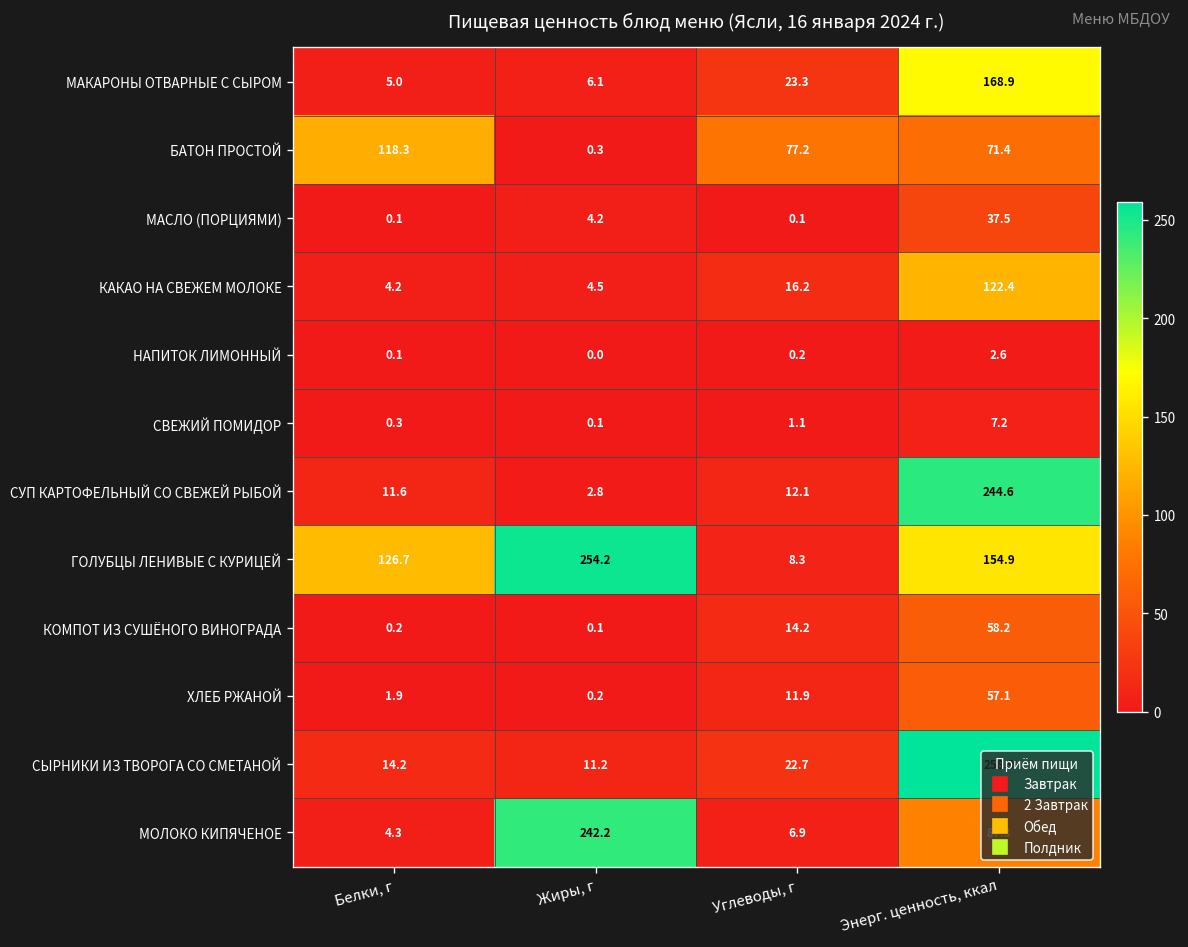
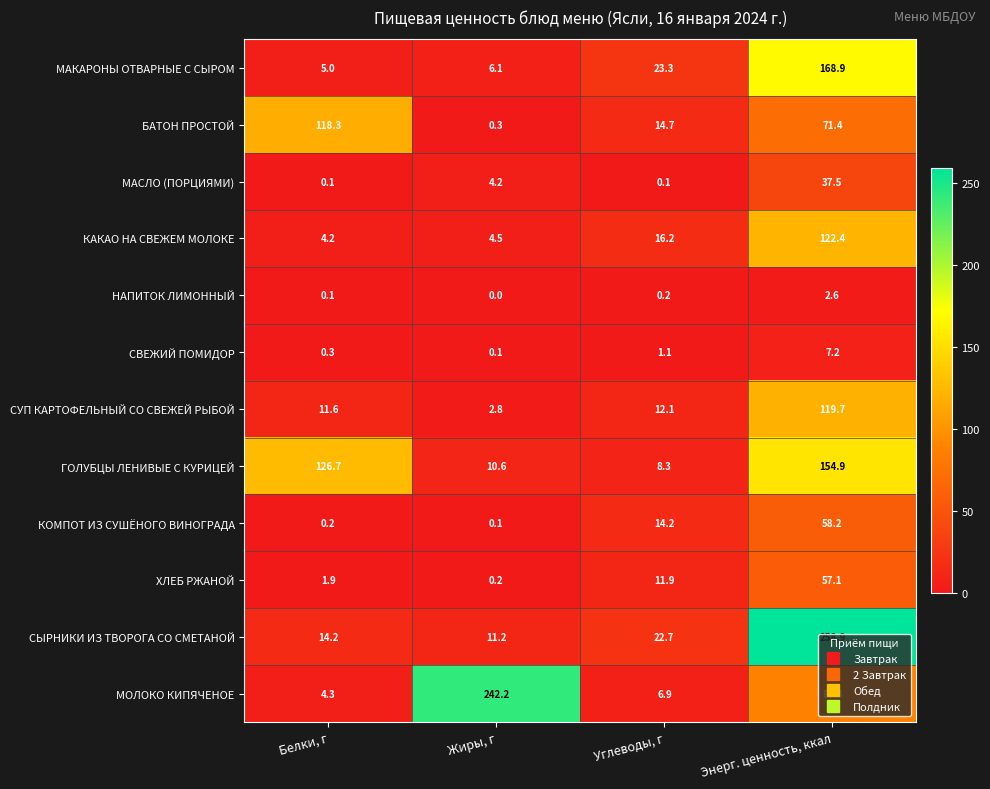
  {
    "МАКАРОНЫ ОТВАРНЫЕ С СЫРОМ": {
      "Белки, г": 5.0,
      "Жиры, г": 6.1,
      "Углеводы, г": 23.3,
      "Энерг. ценность, ккал": 168.9
    },
    "БАТОН ПРОСТОЙ": {
      "Белки, г": 118.3,
      "Жиры, г": 0.3,
-     "Углеводы, г": 77.2,
+     "Углеводы, г": 14.7,
      "Энерг. ценность, ккал": 71.4
    },
    "МАСЛО (ПОРЦИЯМИ)": {
      "Белки, г": 0.1,
      "Жиры, г": 4.2,
      "Углеводы, г": 0.1,
      "Энерг. ценность, ккал": 37.5
    },
    "КАКАО НА СВЕЖЕМ МОЛОКЕ": {
      "Белки, г": 4.2,
      "Жиры, г": 4.5,
      "Углеводы, г": 16.2,
      "Энерг. ценность, ккал": 122.4
    },
    "НАПИТОК ЛИМОННЫЙ": {
      "Белки, г": 0.1,
      "Жиры, г": 0.0,
      "Углеводы, г": 0.2,
      "Энерг. ценность, ккал": 2.6
    },
    "СВЕЖИЙ ПОМИДОР": {
      "Белки, г": 0.3,
      "Жиры, г": 0.1,
      "Углеводы, г": 1.1,
      "Энерг. ценность, ккал": 7.2
    },
    "СУП КАРТОФЕЛЬНЫЙ СО СВЕЖЕЙ РЫБОЙ": {
      "Белки, г": 11.6,
      "Жиры, г": 2.8,
      "Углеводы, г": 12.1,
-     "Энерг. ценность, ккал": 244.6
+     "Энерг. ценность, ккал": 119.7
    },
    "ГОЛУБЦЫ ЛЕНИВЫЕ С КУРИЦЕЙ": {
      "Белки, г": 126.7,
-     "Жиры, г": 254.2,
+     "Жиры, г": 10.6,
      "Углеводы, г": 8.3,
      "Энерг. ценность, ккал": 154.9
    },
    "КОМПОТ ИЗ СУШЁНОГО ВИНОГРАДА": {
      "Белки, г": 0.2,
      "Жиры, г": 0.1,
      "Углеводы, г": 14.2,
      "Энерг. ценность, ккал": 58.2
    },
    "ХЛЕБ РЖАНОЙ": {
      "Белки, г": 1.9,
      "Жиры, г": 0.2,
      "Углеводы, г": 11.9,
      "Энерг. ценность, ккал": 57.1
    },
    "СЫРНИКИ ИЗ ТВОРОГА СО СМЕТАНОЙ": {
      "Белки, г": 14.2,
      "Жиры, г": 11.2,
      "Углеводы, г": 22.7
    },
    "МОЛОКО КИПЯЧЕНОЕ": {
      "Белки, г": 4.3,
      "Жиры, г": 242.2,
      "Углеводы, г": 6.9
    }
  }
